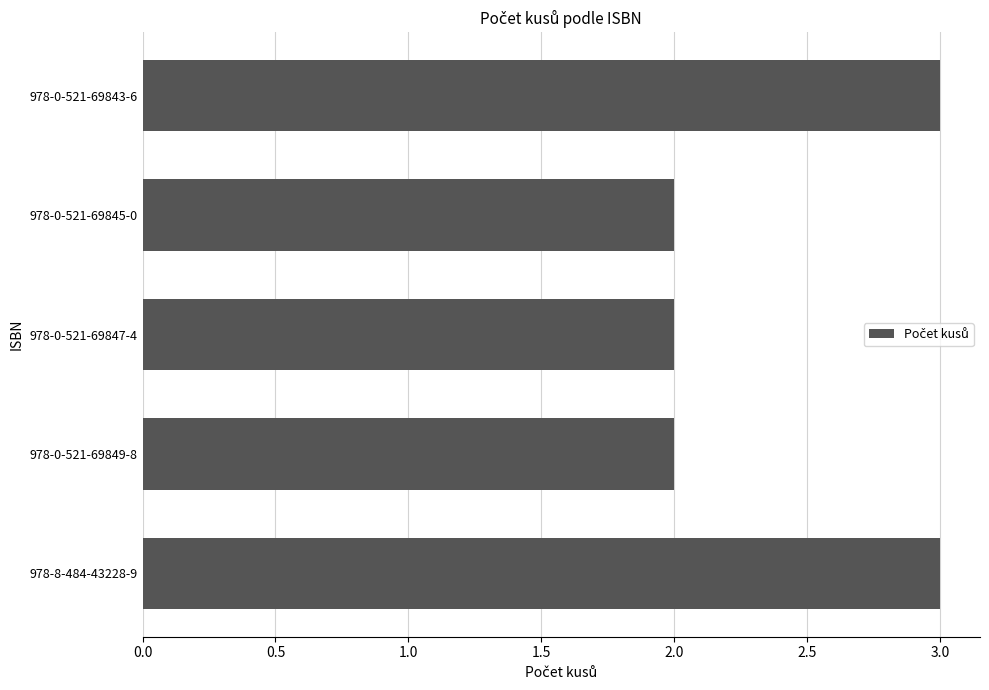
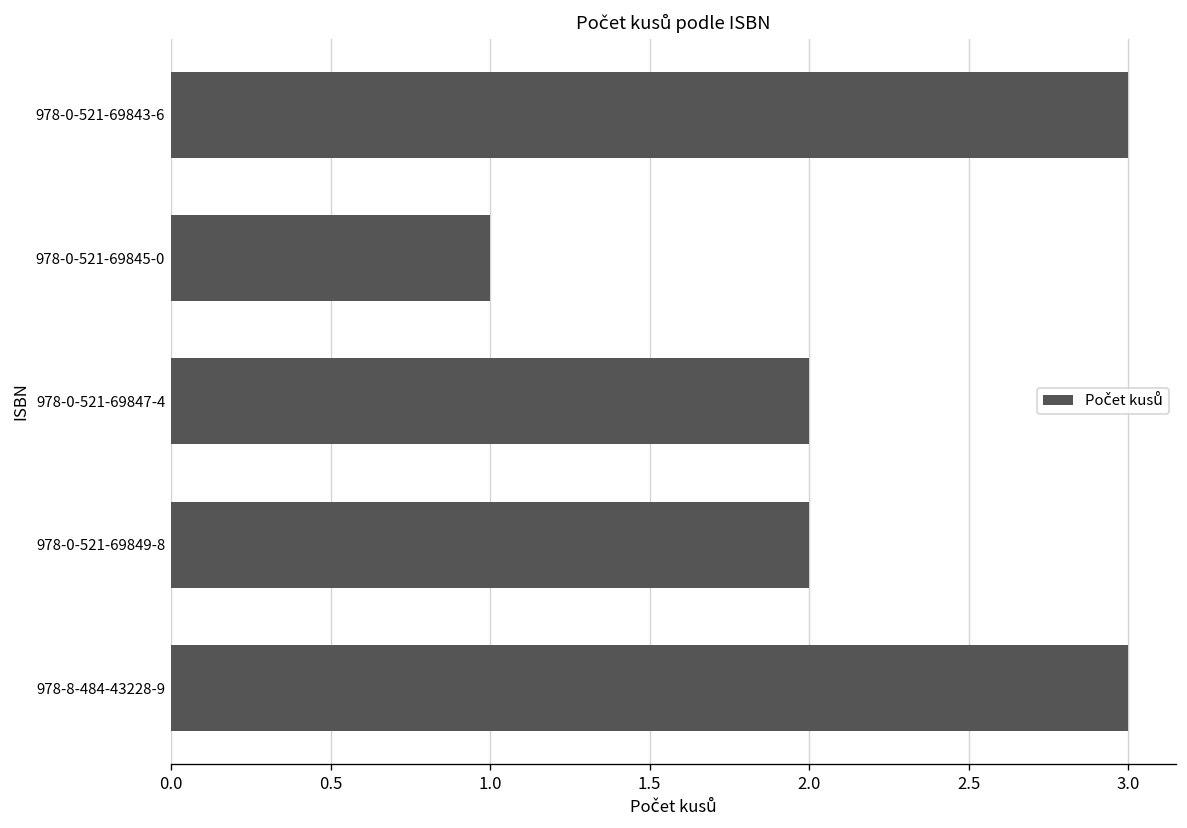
  {
    "978-0-521-69843-6": 3,
-   "978-0-521-69845-0": 2,
+   "978-0-521-69845-0": 1,
    "978-0-521-69847-4": 2,
    "978-0-521-69849-8": 2,
    "978-8-484-43228-9": 3
  }
